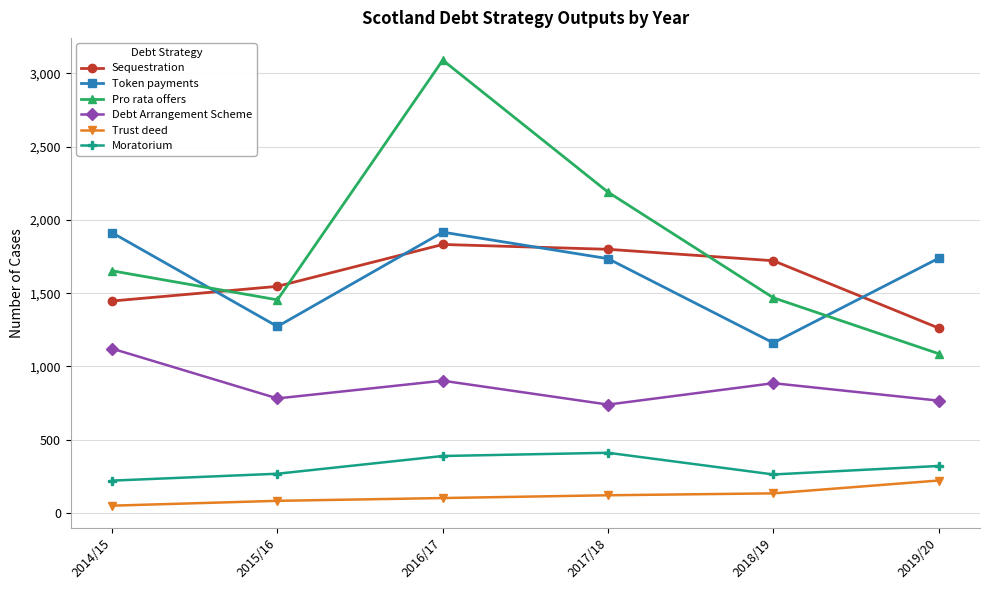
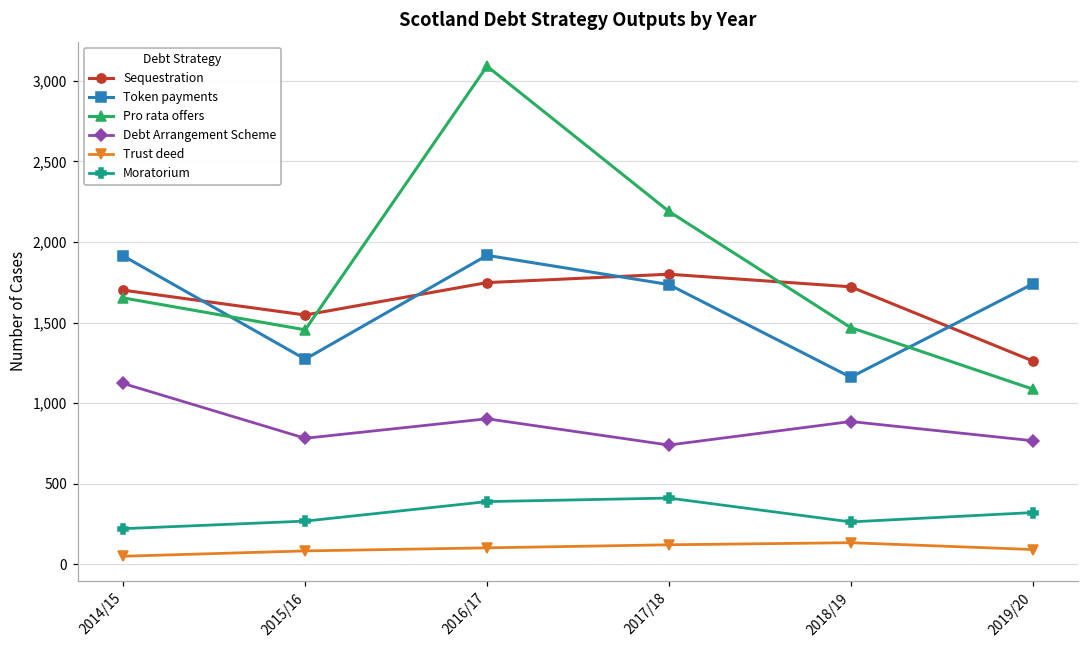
  {
    "Sequestration": {
-     "2014/15": "1,450",
+     "2014/15": "1,700",
      "2015/16": "1,550",
-     "2016/17": "1,830",
+     "2016/17": "1,750",
      "2017/18": "1,800",
      "2018/19": "1,720",
      "2019/20": "1,260"
    },
    "Token payments": {
      "2014/15": "1,910",
      "2015/16": "1,270",
      "2016/17": "1,920",
      "2017/18": "1,740",
      "2018/19": "1,160",
      "2019/20": "1,740"
    },
    "Debt Arrangement Scheme": {
      "2014/15": "1,120",
      "2015/16": "780",
      "2016/17": "900",
      "2017/18": "740",
      "2018/19": "890",
      "2019/20": "770"
    },
    "Trust deed": {
      "2014/15": "50",
      "2015/16": "80",
      "2016/17": "100",
      "2017/18": "120",
      "2018/19": "130",
-     "2019/20": "220"
+     "2019/20": "90"
    }
  }
